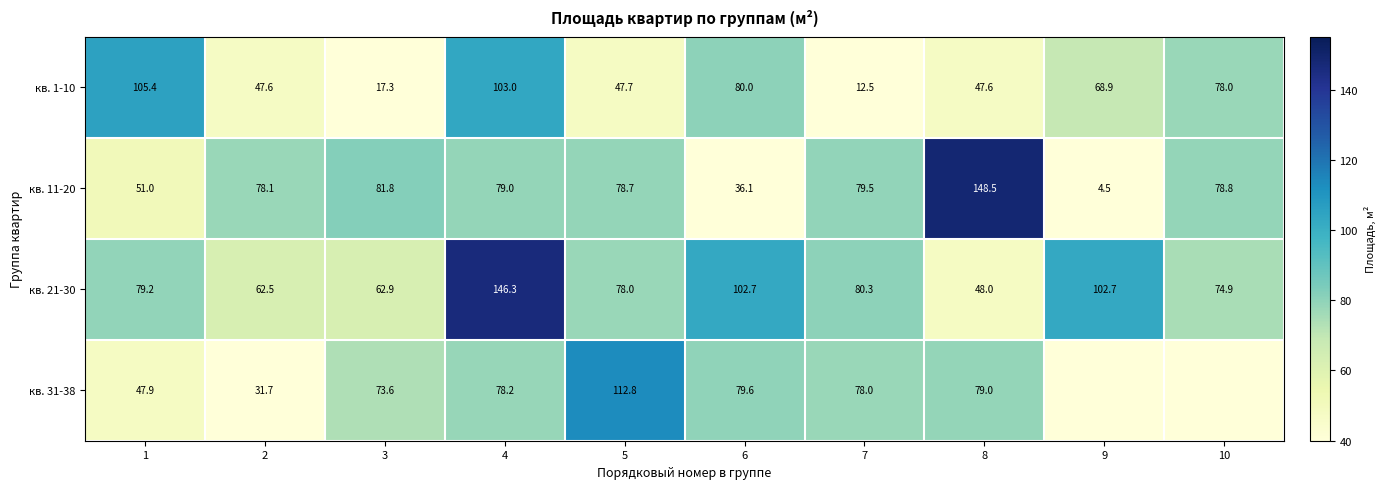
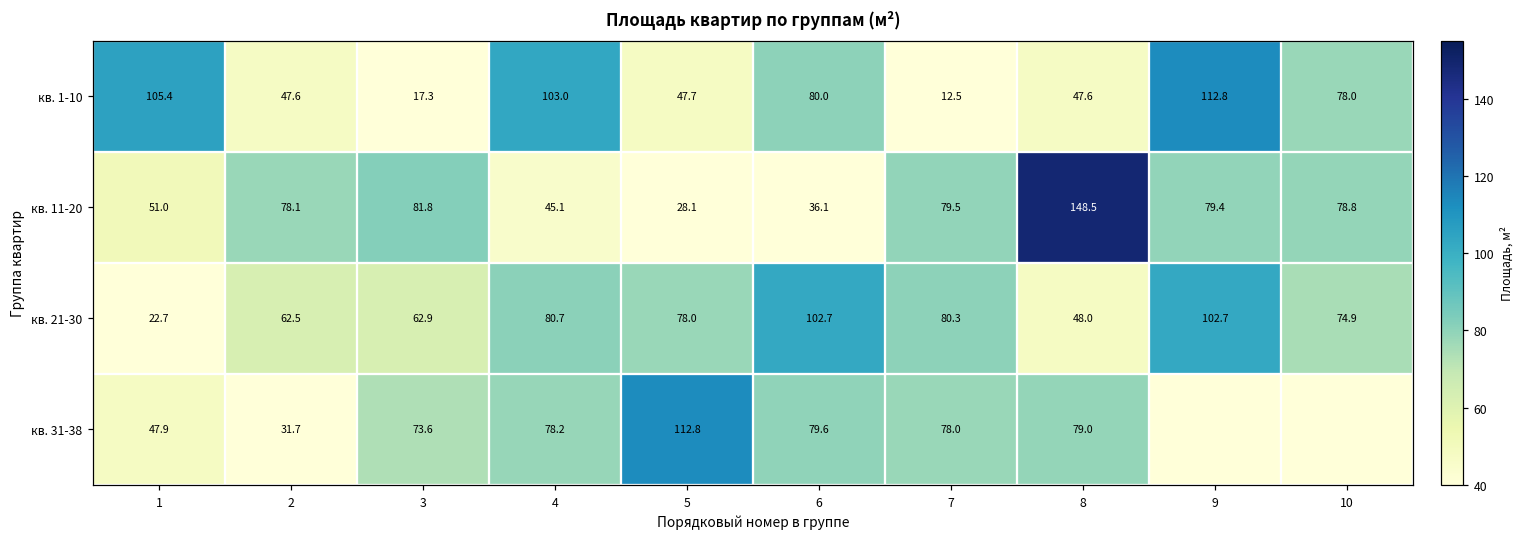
  {
    "кв. 1-10": {
      "1": 105.4,
      "2": 47.6,
      "3": 17.3,
      "4": 103.0,
      "5": 47.7,
      "6": 80.0,
      "7": 12.5,
      "8": 47.6,
-     "9": 68.9,
+     "9": 112.8,
      "10": 78.0
    },
    "кв. 11-20": {
      "1": 51.0,
      "2": 78.1,
      "3": 81.8,
-     "4": 79.0,
-     "5": 78.7,
+     "4": 45.1,
+     "5": 28.1,
      "6": 36.1,
      "7": 79.5,
      "8": 148.5,
-     "9": 4.5,
+     "9": 79.4,
      "10": 78.8
    },
    "кв. 21-30": {
-     "1": 79.2,
+     "1": 22.7,
      "2": 62.5,
      "3": 62.9,
-     "4": 146.3,
+     "4": 80.7,
      "5": 78.0,
      "6": 102.7,
      "7": 80.3,
      "8": 48.0,
      "9": 102.7,
      "10": 74.9
    },
    "кв. 31-38": {
      "1": 47.9,
      "2": 31.7,
      "3": 73.6,
      "4": 78.2,
      "5": 112.8,
      "6": 79.6,
      "7": 78.0,
      "8": 79.0
    }
  }
